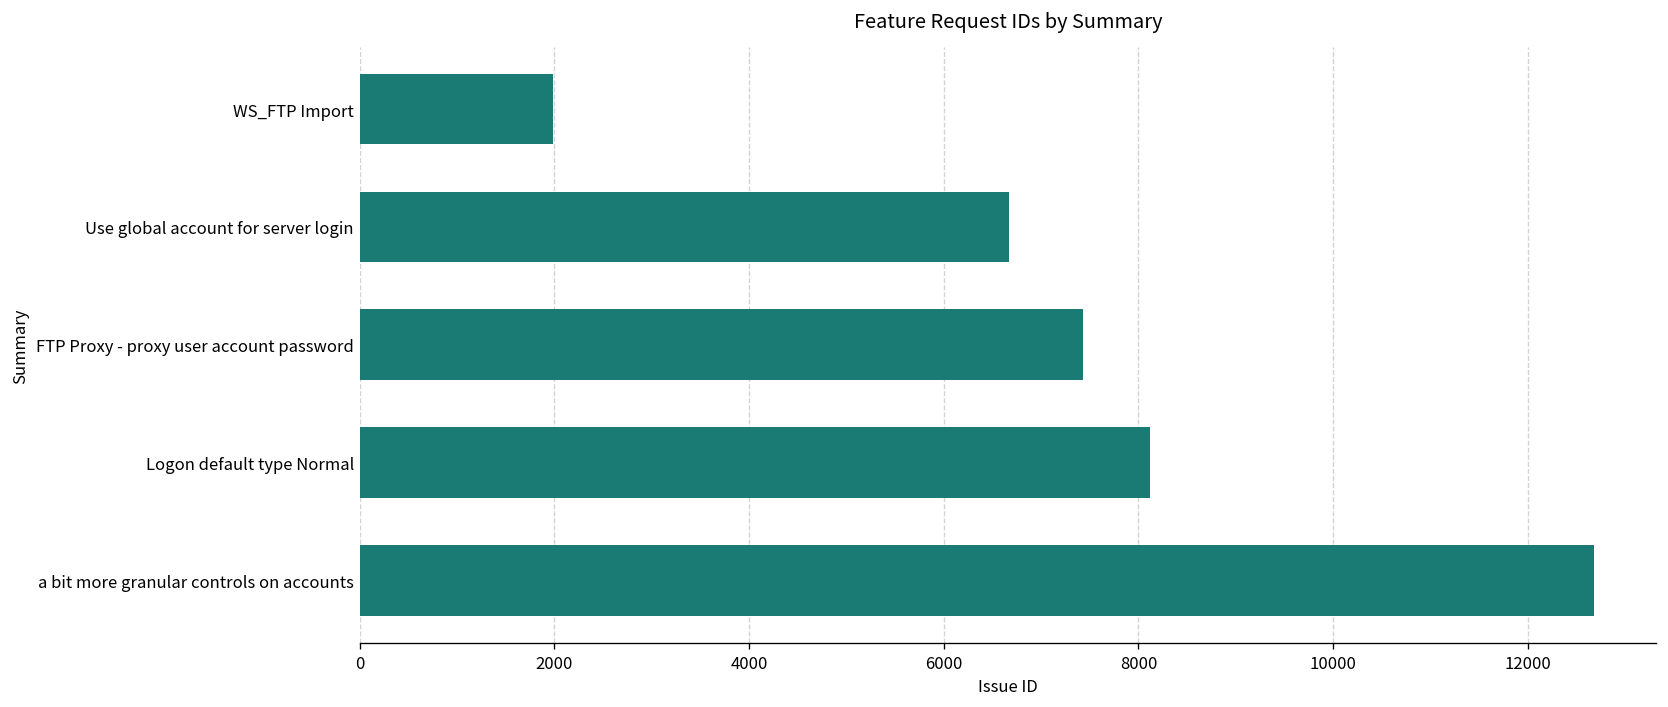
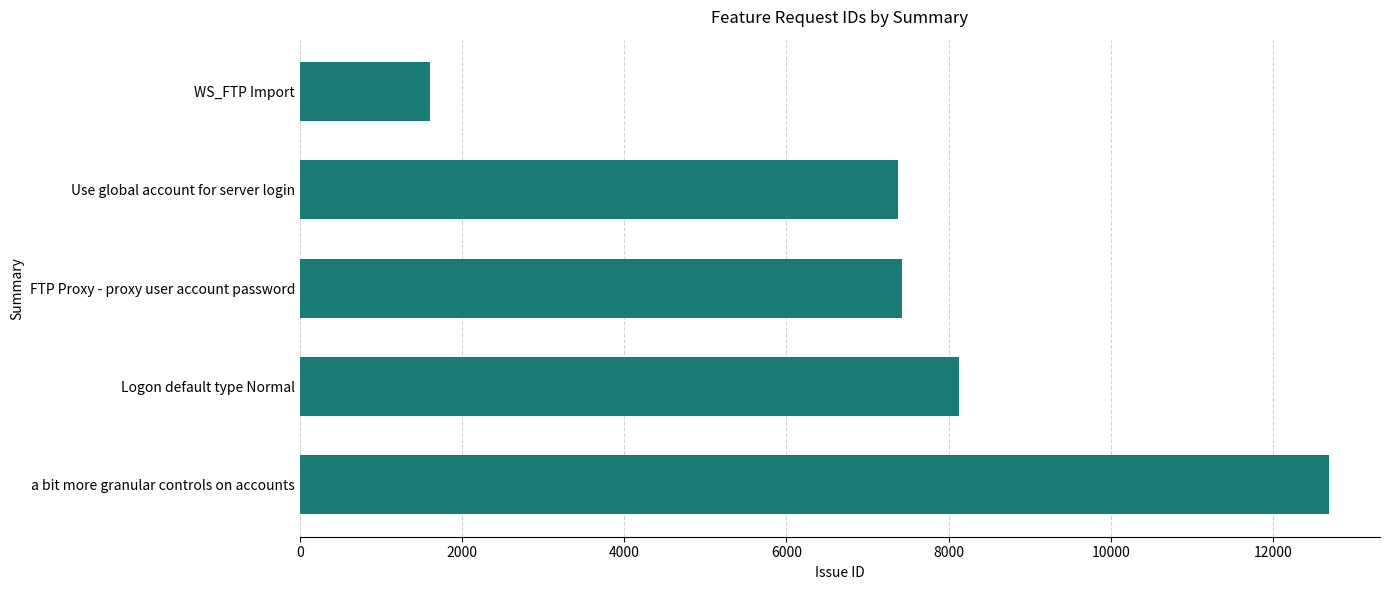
  {
-   "WS_FTP Import": 2000,
-   "Use global account for server login": 6700,
+   "WS_FTP Import": 1600,
+   "Use global account for server login": 7400,
    "FTP Proxy - proxy user account password": 7400,
    "Logon default type Normal": 8100,
    "a bit more granular controls on accounts": 12700
  }
